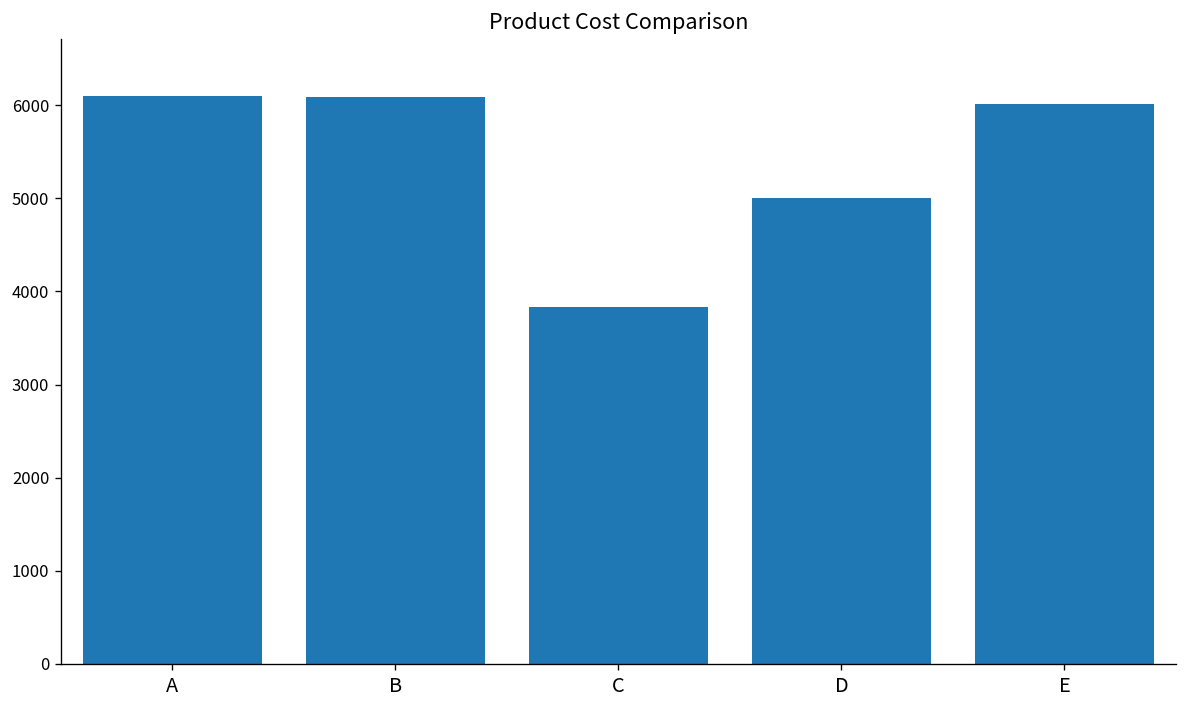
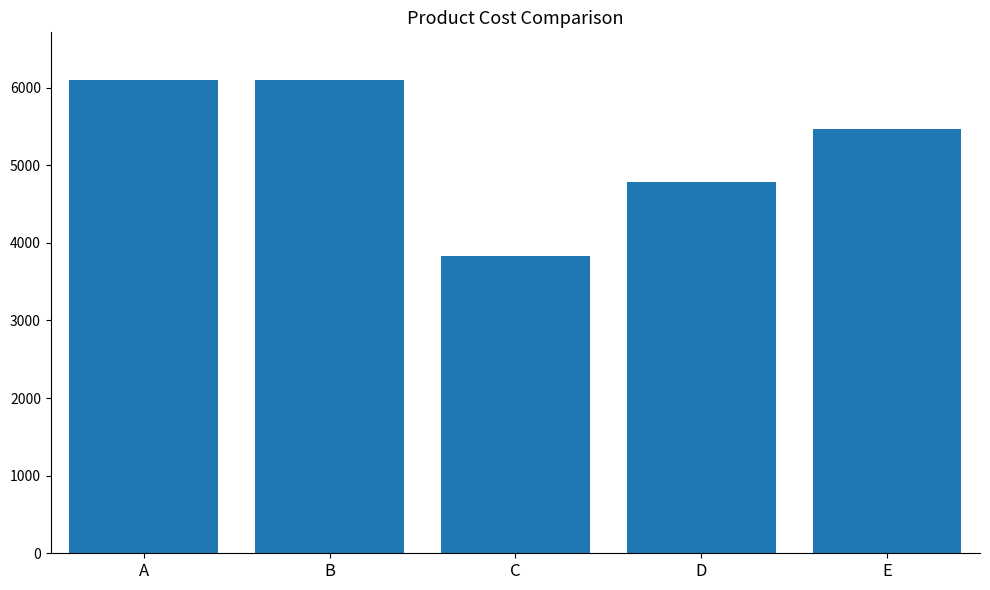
  {
    "A": 6100,
    "B": 6100,
    "C": 3800,
-   "D": 5000,
-   "E": 6000
+   "D": 4800,
+   "E": 5500
  }
